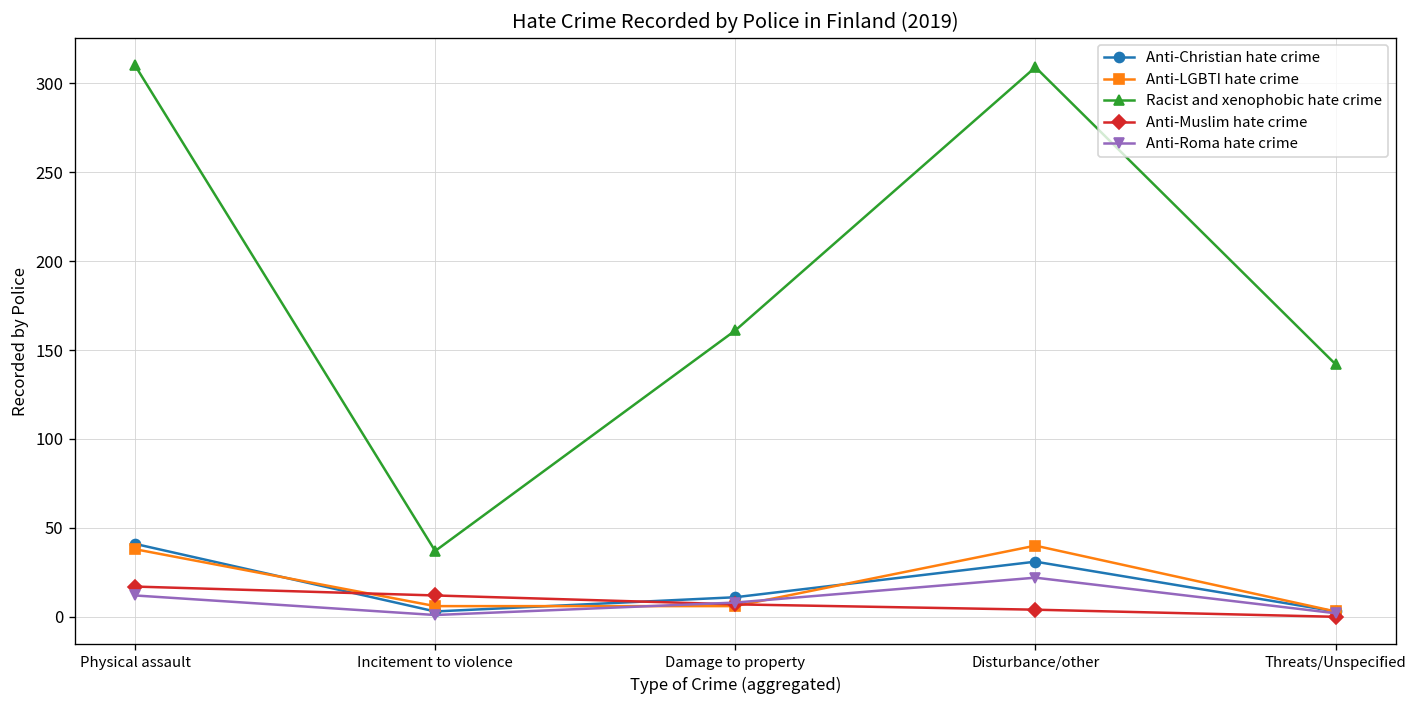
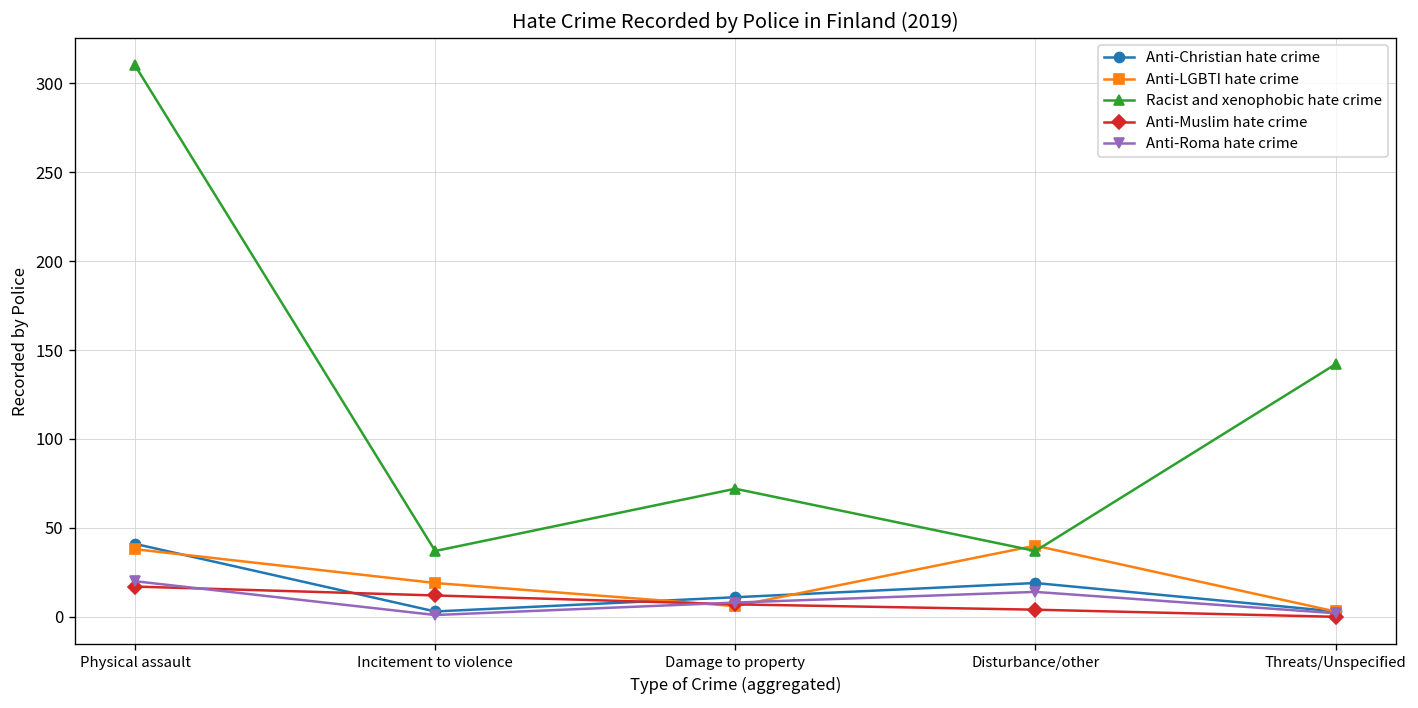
  {
    "Anti-Christian hate crime": {
      "Physical assault": 41,
      "Incitement to violence": 3,
      "Damage to property": 11,
-     "Disturbance/other": 31
+     "Disturbance/other": 19
    },
    "Anti-LGBTI hate crime": {
      "Physical assault": 38,
-     "Incitement to violence": 6,
+     "Incitement to violence": 19,
      "Disturbance/other": 40
    },
    "Racist and xenophobic hate crime": {
      "Physical assault": 310,
      "Incitement to violence": 37,
-     "Damage to property": 161,
-     "Disturbance/other": 309,
+     "Damage to property": 72,
+     "Disturbance/other": 37,
      "Threats/Unspecified": 142
    },
    "Anti-Muslim hate crime": {
      "Physical assault": 17,
      "Incitement to violence": 12,
      "Disturbance/other": 4,
      "Threats/Unspecified": 0
    },
    "Anti-Roma hate crime": {
-     "Physical assault": 12,
+     "Physical assault": 20,
      "Incitement to violence": 1,
-     "Disturbance/other": 22
+     "Disturbance/other": 14
    }
  }
